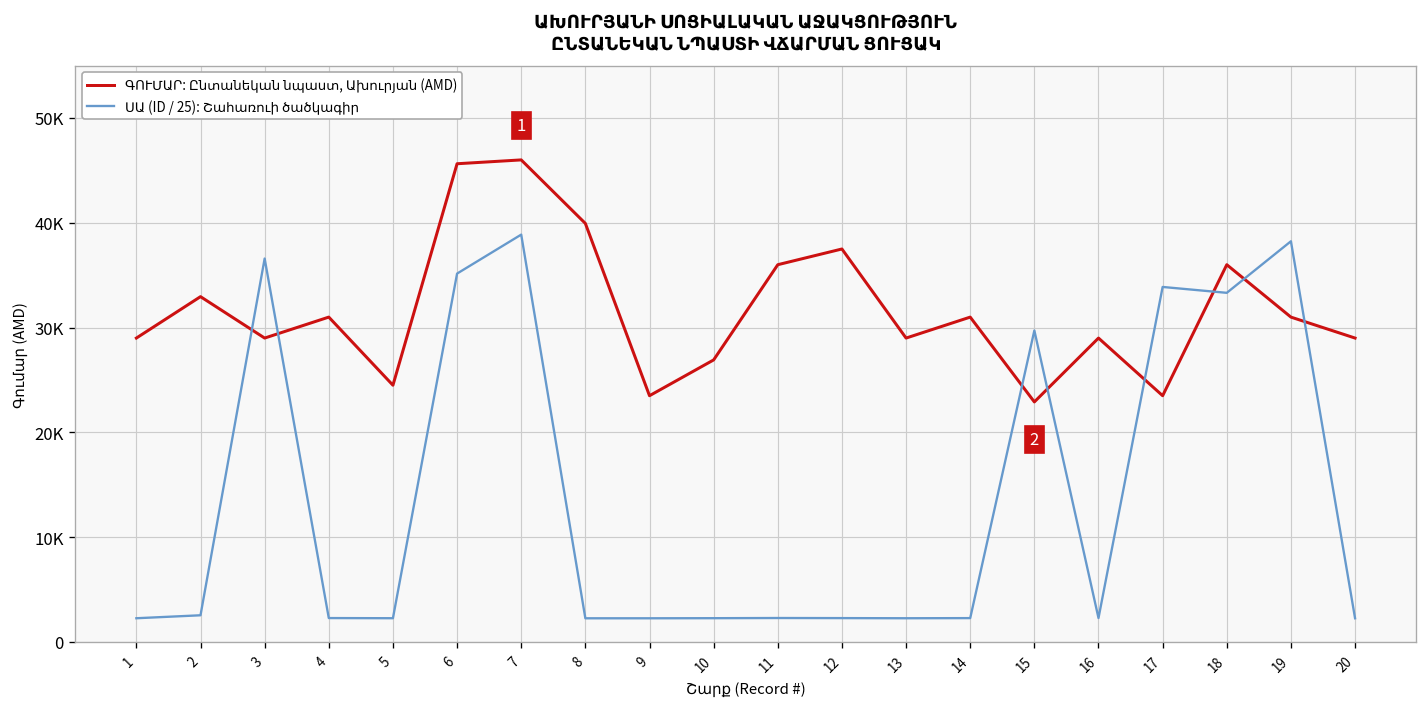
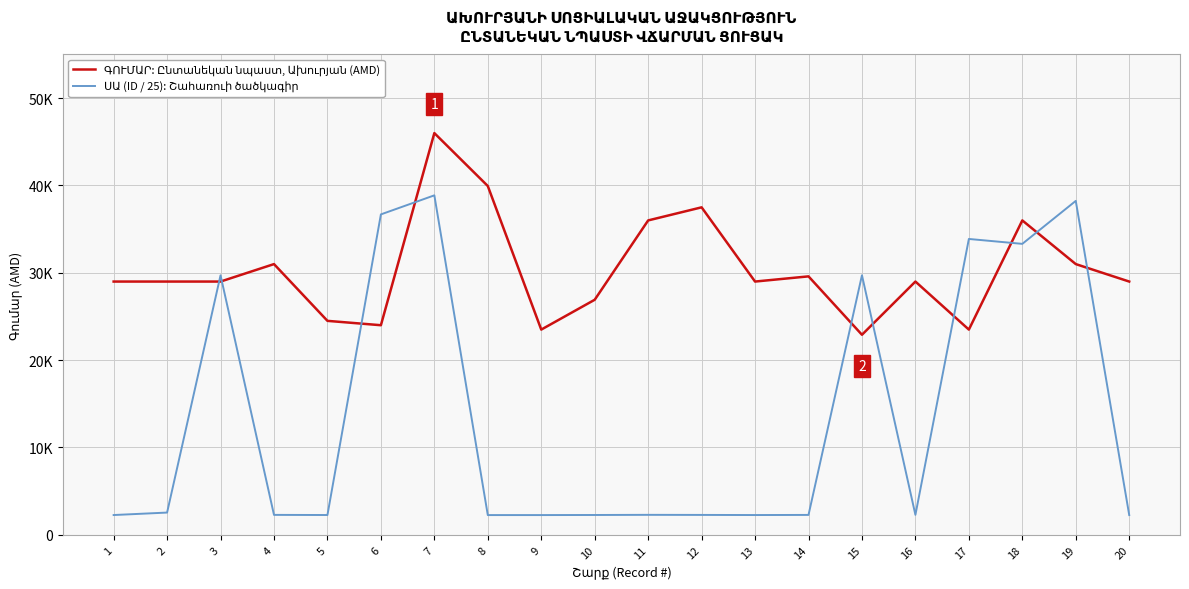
  {
    "ԳՈՒՄԱՐ: Ընտանեկան նպաստ, Ախուրյան (AMD)": {
      "1": 29000,
-     "2": 33000,
+     "2": 29000,
      "3": 29000,
      "4": 31000,
      "5": 25000,
-     "6": 46000,
+     "6": 24000,
      "8": 40000,
      "9": 24000,
      "10": 27000,
      "11": 36000,
      "12": 38000,
      "13": 29000,
-     "14": 31000,
+     "14": 30000,
      "16": 29000,
      "17": 24000,
      "18": 36000,
      "19": 31000,
      "20": 29000
    },
    "ՍԱ (ID / 25): Շահառուի ծածկագիր": {
      "1": 2000,
      "2": 3000,
-     "3": 37000,
+     "3": 30000,
      "4": 2000,
      "5": 2000,
-     "6": 35000,
+     "6": 37000,
      "7": 39000,
      "8": 2000,
      "9": 2000,
      "10": 2000,
      "11": 2000,
      "12": 2000,
      "13": 2000,
      "14": 2000,
      "15": 30000,
      "16": 2000,
      "17": 34000,
      "18": 33000,
      "19": 38000,
      "20": 2000
    }
  }
